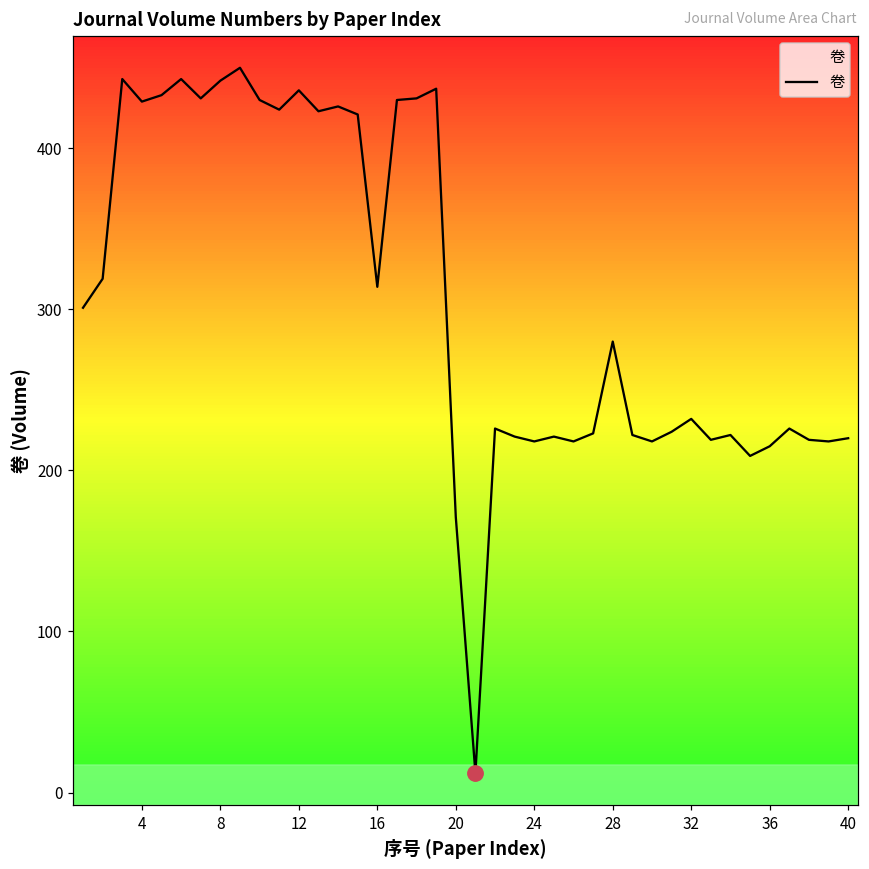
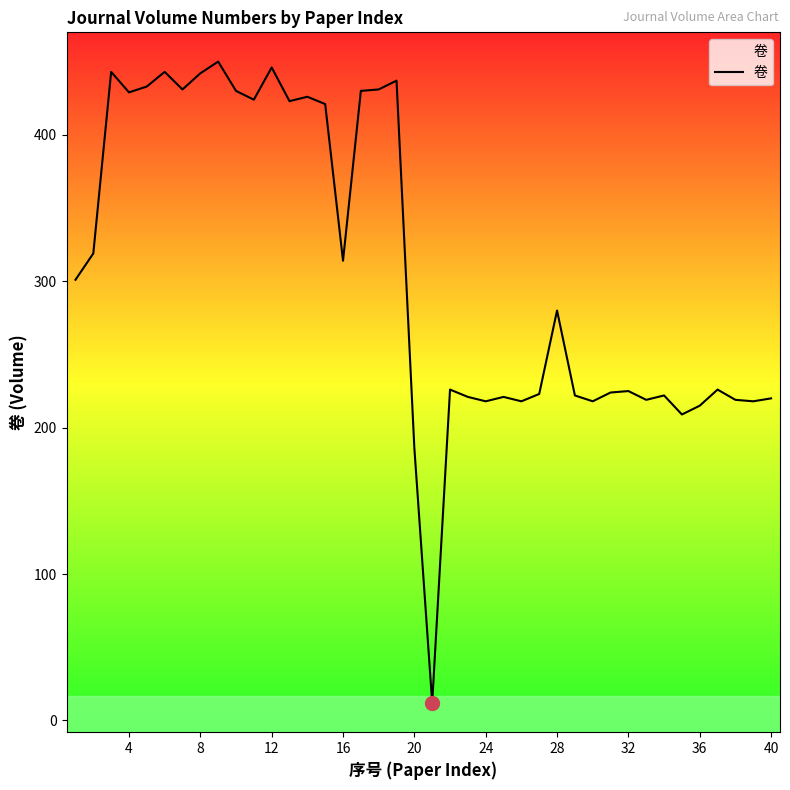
  {
    "卷": {
      "4": 429,
      "8": 442,
-     "12": 436,
+     "12": 446,
      "16": 314,
-     "20": 171,
+     "20": 186,
      "24": 218,
      "28": 280,
-     "32": 232,
+     "32": 225,
      "36": 215,
      "40": 220
    }
  }
